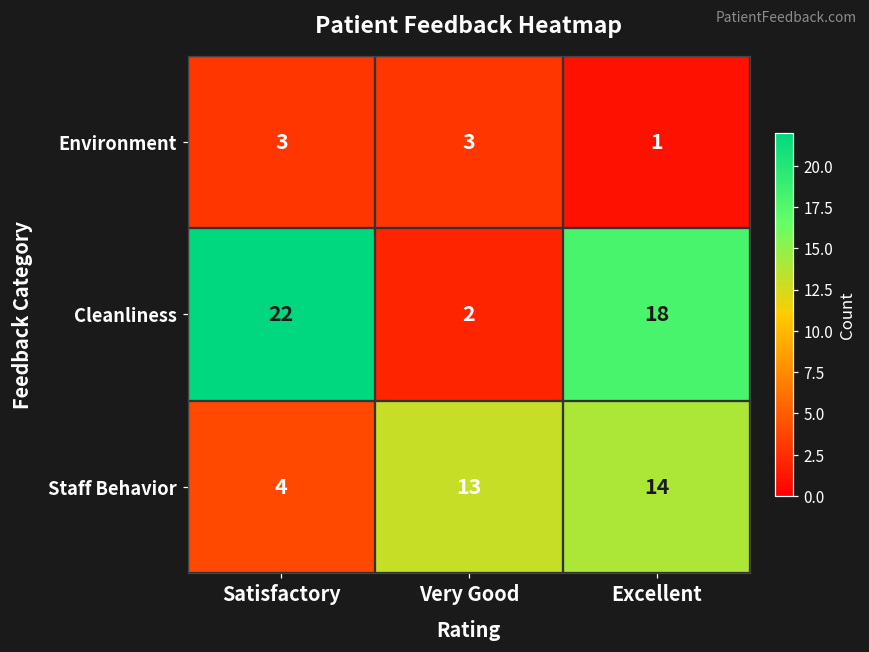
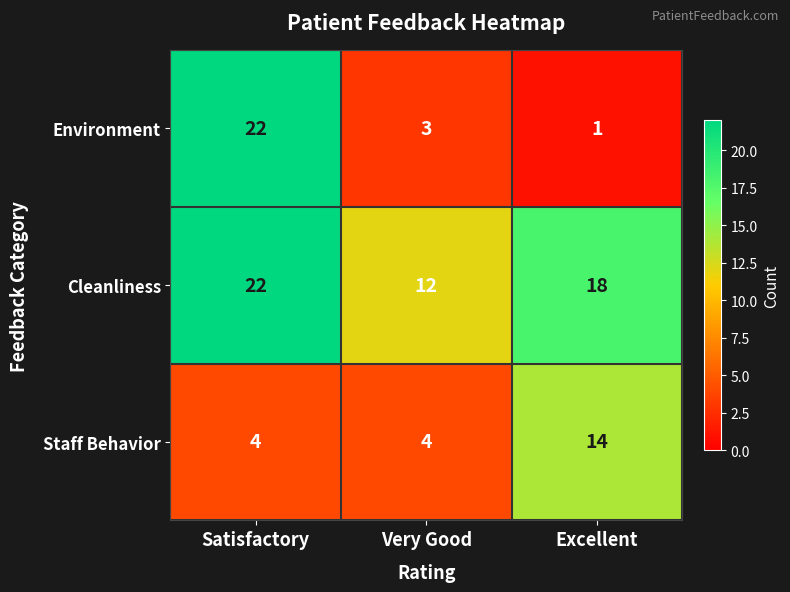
  {
    "Environment": {
-     "Satisfactory": 3,
+     "Satisfactory": 22,
      "Very Good": 3,
      "Excellent": 1
    },
    "Cleanliness": {
      "Satisfactory": 22,
-     "Very Good": 2,
+     "Very Good": 12,
      "Excellent": 18
    },
    "Staff Behavior": {
      "Satisfactory": 4,
-     "Very Good": 13,
+     "Very Good": 4,
      "Excellent": 14
    }
  }
